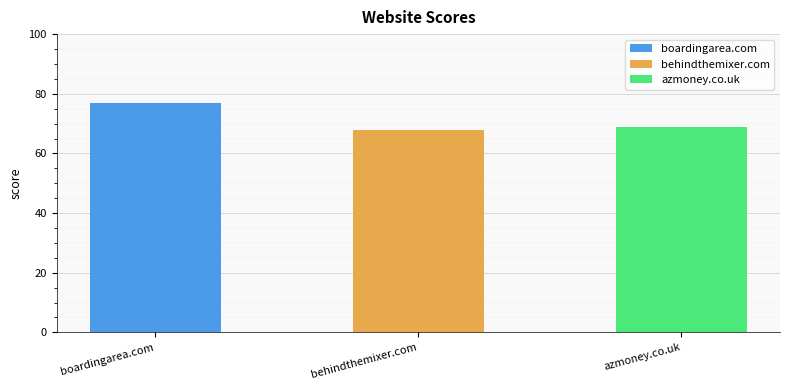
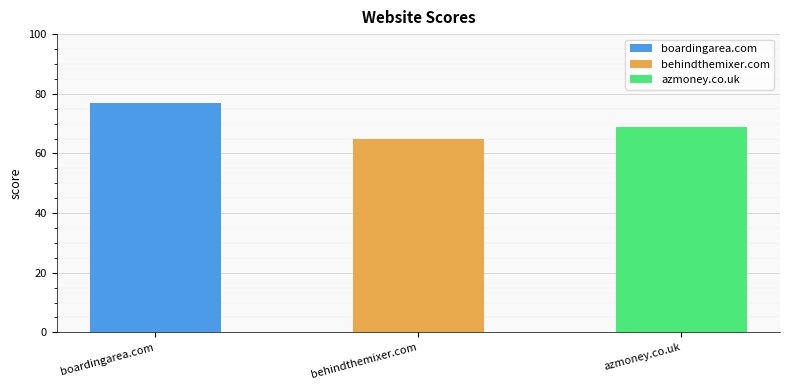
  {
    "boardingarea.com": 77,
-   "behindthemixer.com": 68,
+   "behindthemixer.com": 65,
    "azmoney.co.uk": 69
  }
